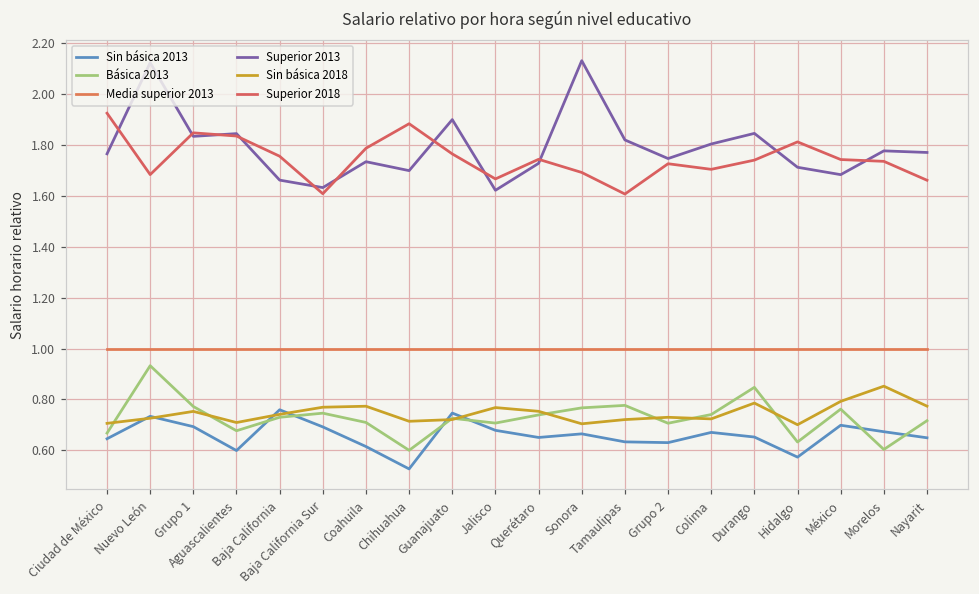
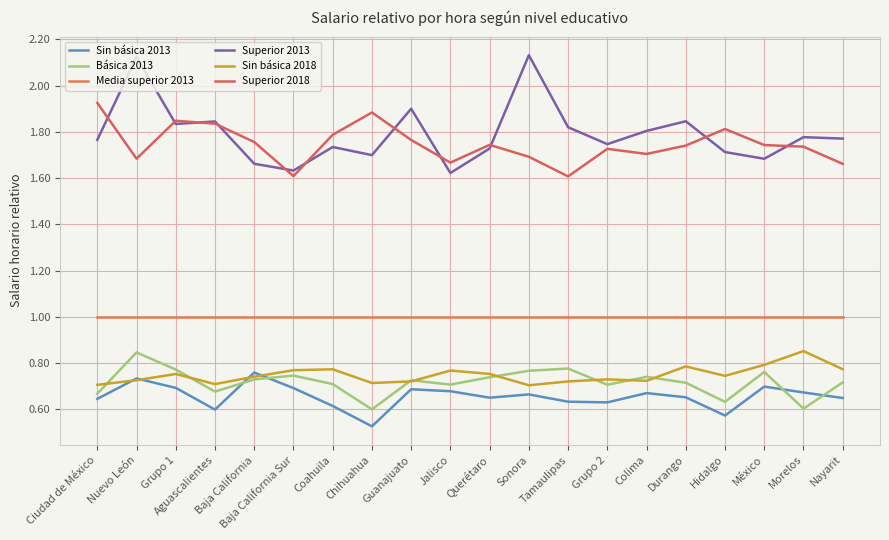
  {
    "Sin básica 2013": {
      "Ciudad de México": 0.65,
      "Grupo 1": 0.69,
      "Aguascalientes": 0.60,
      "Baja California": 0.76,
      "Baja California Sur": 0.69,
      "Coahuila": 0.62,
      "Chihuahua": 0.53,
-     "Guanajuato": 0.75,
+     "Guanajuato": 0.69,
      "Jalisco": 0.68,
      "Querétaro": 0.65,
      "Sonora": 0.66,
      "Tamaulipas": 0.63,
      "Grupo 2": 0.63,
      "Colima": 0.67,
      "Durango": 0.65,
      "Hidalgo": 0.57,
      "México": 0.70,
      "Morelos": 0.67,
      "Nayarit": 0.65
    },
    "Básica 2013": {
      "Ciudad de México": 0.67,
-     "Nuevo León": 0.93,
+     "Nuevo León": 0.85,
      "Grupo 1": 0.77,
      "Aguascalientes": 0.68,
      "Baja California": 0.73,
      "Baja California Sur": 0.75,
      "Coahuila": 0.71,
      "Chihuahua": 0.60,
      "Jalisco": 0.71,
      "Querétaro": 0.74,
      "Sonora": 0.77,
      "Tamaulipas": 0.78,
      "Grupo 2": 0.71,
      "Colima": 0.74,
-     "Durango": 0.85,
+     "Durango": 0.72,
      "Hidalgo": 0.63,
      "México": 0.76,
      "Morelos": 0.60,
      "Nayarit": 0.72
    },
    "Superior 2013": {
      "Ciudad de México": 1.77,
      "Grupo 1": 1.83,
      "Baja California": 1.66,
      "Baja California Sur": 1.63,
      "Coahuila": 1.73,
      "Chihuahua": 1.70,
      "Guanajuato": 1.90,
      "Jalisco": 1.62,
      "Querétaro": 1.73,
      "Sonora": 2.13,
      "Tamaulipas": 1.82,
      "Grupo 2": 1.75,
      "Colima": 1.80,
      "Durango": 1.85,
      "Hidalgo": 1.71,
      "México": 1.68,
      "Morelos": 1.78,
      "Nayarit": 1.77
    },
    "Sin básica 2018": {
      "Ciudad de México": 0.71,
      "Grupo 1": 0.75,
      "Aguascalientes": 0.71,
      "Baja California": 0.74,
      "Baja California Sur": 0.77,
      "Coahuila": 0.77,
      "Chihuahua": 0.71,
      "Jalisco": 0.77,
      "Querétaro": 0.75,
      "Sonora": 0.70,
      "Tamaulipas": 0.72,
      "Grupo 2": 0.73,
      "Colima": 0.72,
      "Durango": 0.79,
-     "Hidalgo": 0.70,
+     "Hidalgo": 0.75,
      "México": 0.79,
      "Morelos": 0.85,
      "Nayarit": 0.77
    }
  }
